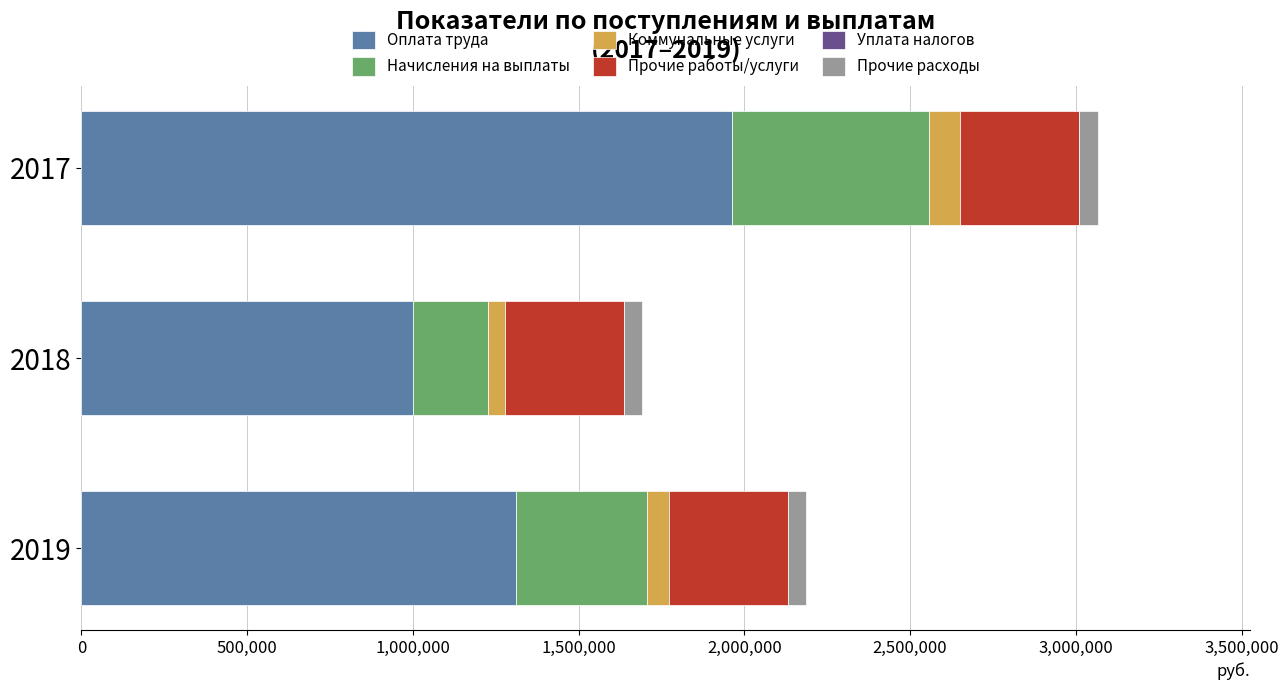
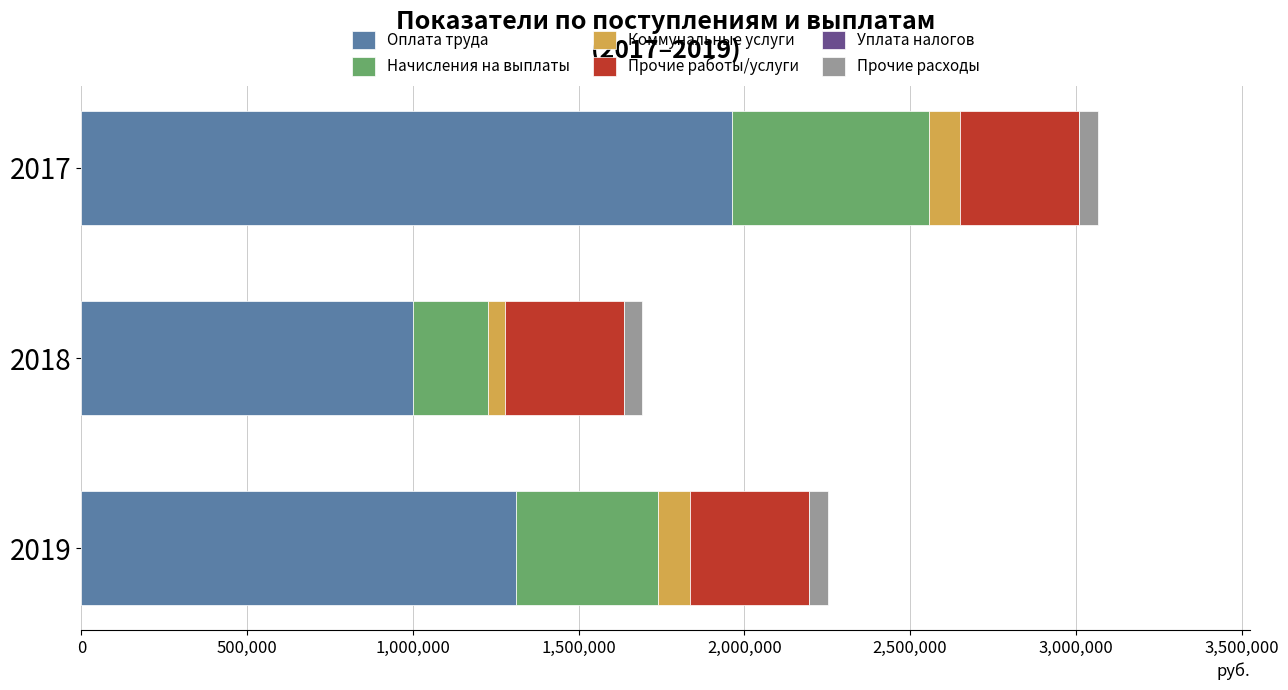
  {
    "Начисления на выплаты": {
      "2017": "590,000",
      "2018": "230,000",
-     "2019": "400,000"
+     "2019": "430,000"
    },
    "Коммунальные услуги": {
      "2017": "100,000",
      "2018": "50,000",
-     "2019": "70,000"
+     "2019": "100,000"
    },
    "Прочие расходы": {
      "2017": "60,000",
      "2018": "60,000",
      "2019": "60,000"
    }
  }
